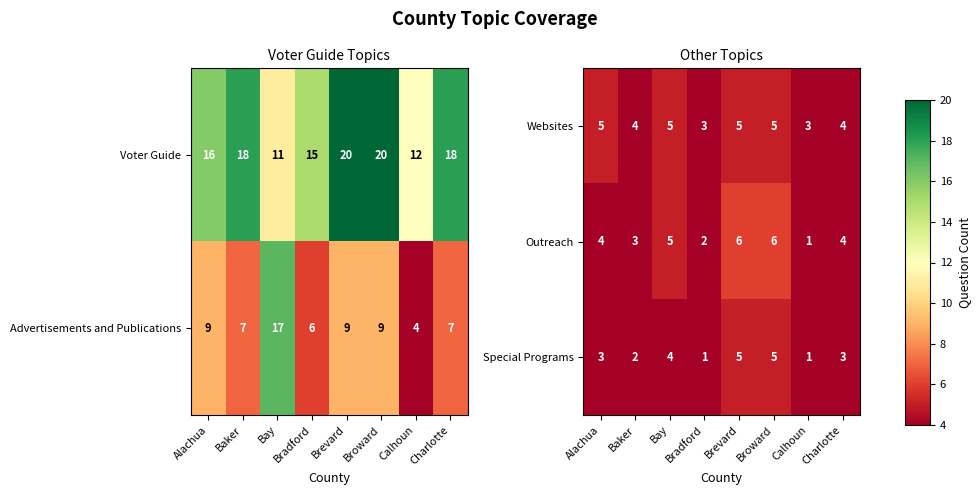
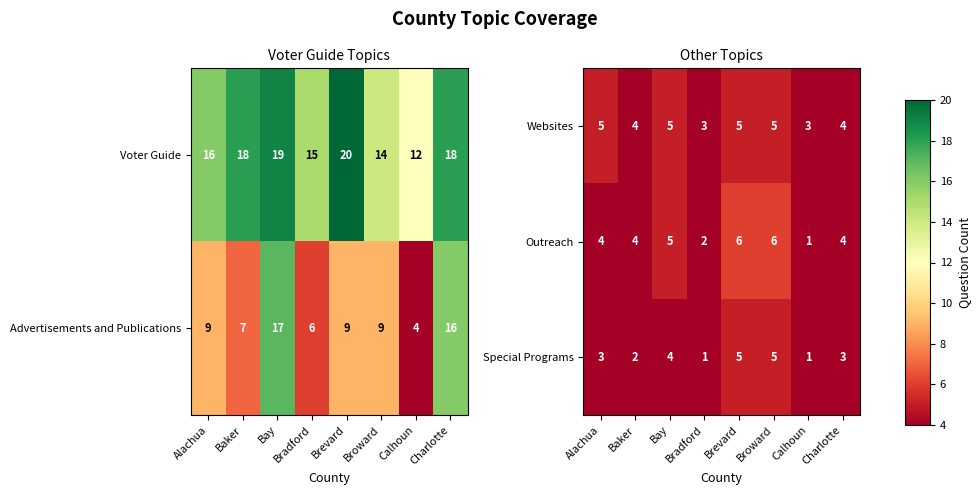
  {
    "Voter Guide Topics": {
      "Voter Guide": {
        "Alachua": 16,
        "Baker": 18,
-       "Bay": 11,
+       "Bay": 19,
        "Bradford": 15,
        "Brevard": 20,
-       "Broward": 20,
+       "Broward": 14,
        "Calhoun": 12,
        "Charlotte": 18
      },
      "Advertisements and Publications": {
        "Alachua": 9,
        "Baker": 7,
        "Bay": 17,
        "Bradford": 6,
        "Brevard": 9,
        "Broward": 9,
        "Calhoun": 4,
-       "Charlotte": 7
+       "Charlotte": 16
      }
    },
    "Other Topics": {
      "Websites": {
        "Alachua": 5,
        "Baker": 4,
        "Bay": 5,
        "Bradford": 3,
        "Brevard": 5,
        "Broward": 5,
        "Calhoun": 3,
        "Charlotte": 4
      },
      "Outreach": {
        "Alachua": 4,
-       "Baker": 3,
+       "Baker": 4,
        "Bay": 5,
        "Bradford": 2,
        "Brevard": 6,
        "Broward": 6,
        "Calhoun": 1,
        "Charlotte": 4
      },
      "Special Programs": {
        "Alachua": 3,
        "Baker": 2,
        "Bay": 4,
        "Bradford": 1,
        "Brevard": 5,
        "Broward": 5,
        "Calhoun": 1,
        "Charlotte": 3
      }
    }
  }
